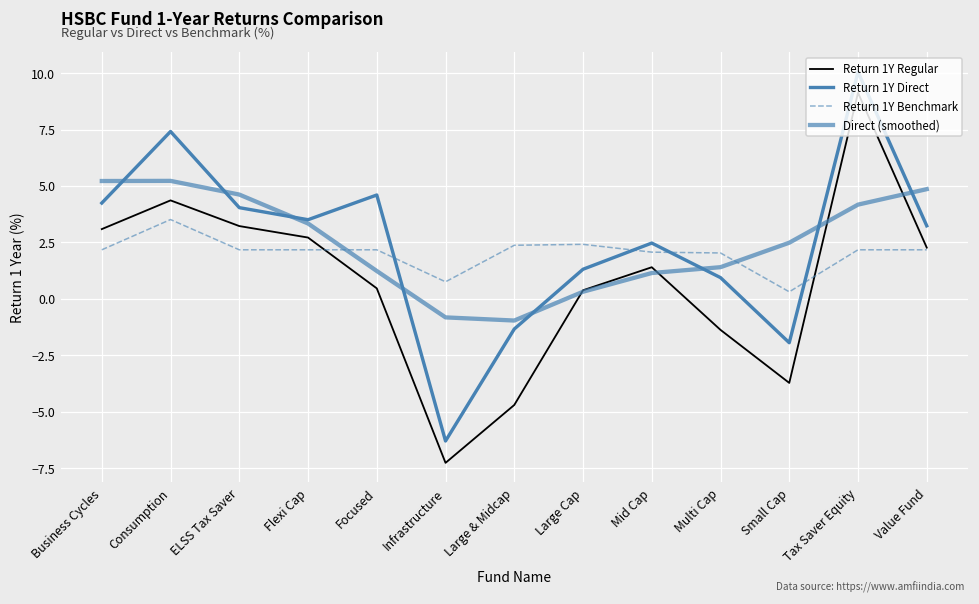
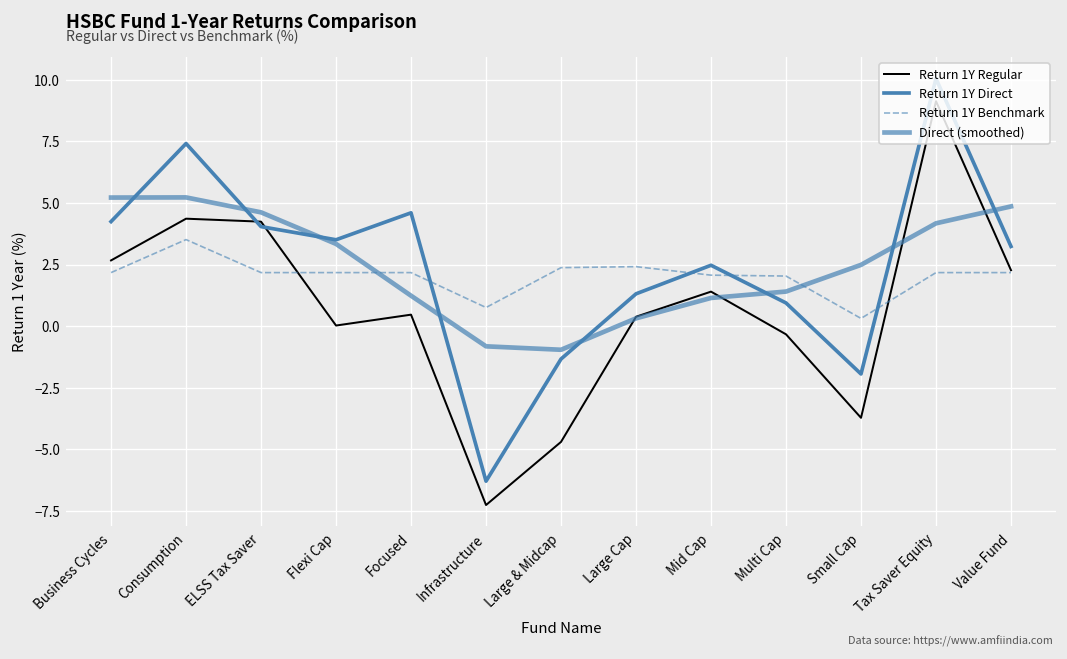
  {
    "Return 1Y Regular": {
-     "Business Cycles": 3.1,
+     "Business Cycles": 2.7,
      "Consumption": 4.4,
-     "ELSS Tax Saver": 3.2,
-     "Flexi Cap": 2.7,
+     "ELSS Tax Saver": 4.2,
+     "Flexi Cap": 0.0,
      "Focused": 0.5,
      "Infrastructure": -7.3,
      "Large & Midcap": -4.7,
      "Mid Cap": 1.4,
-     "Multi Cap": -1.4,
+     "Multi Cap": -0.3,
      "Small Cap": -3.7
    }
  }
